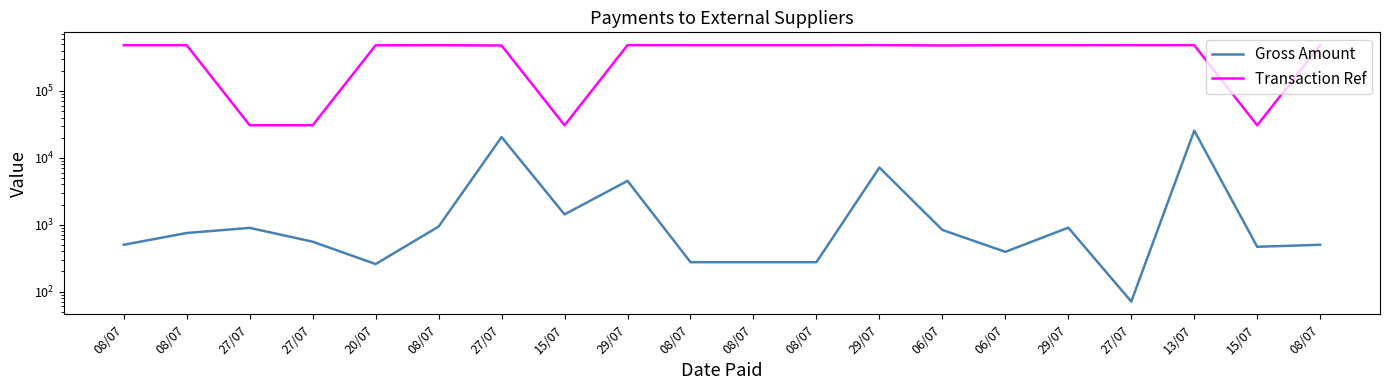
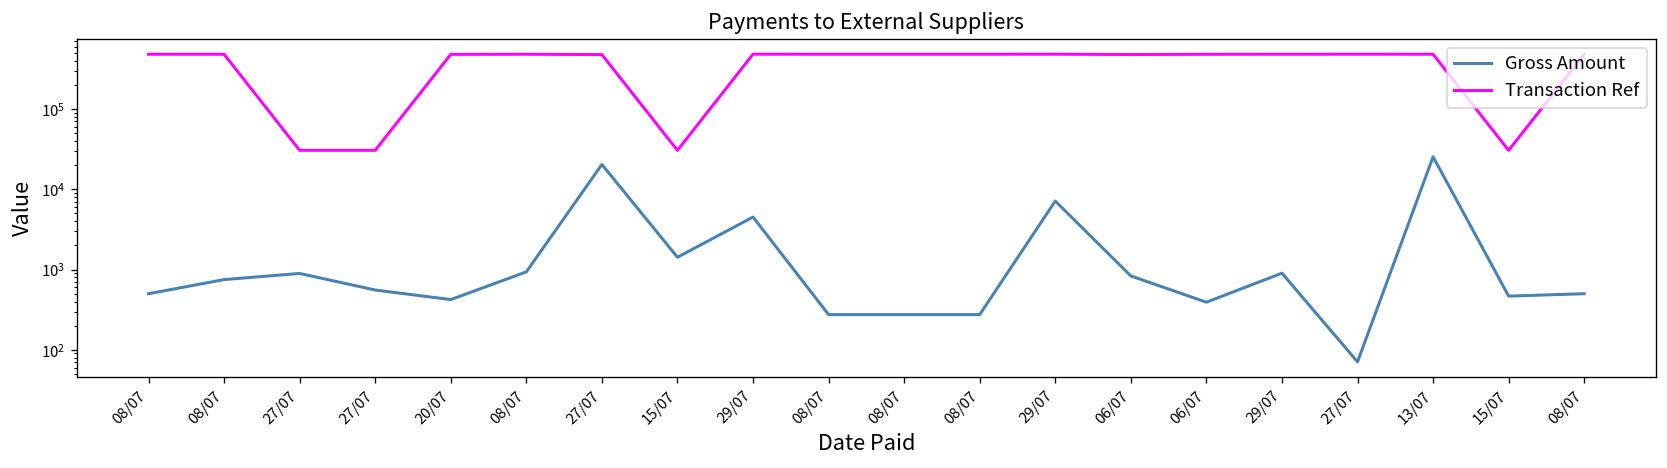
  {
    "Gross Amount": {
-     "20/07": 260,
+     "20/07": 400,
      "13/07": 25000
    },
    "Transaction Ref": {
      "20/07": 500000,
      "13/07": 500000
    }
  }
